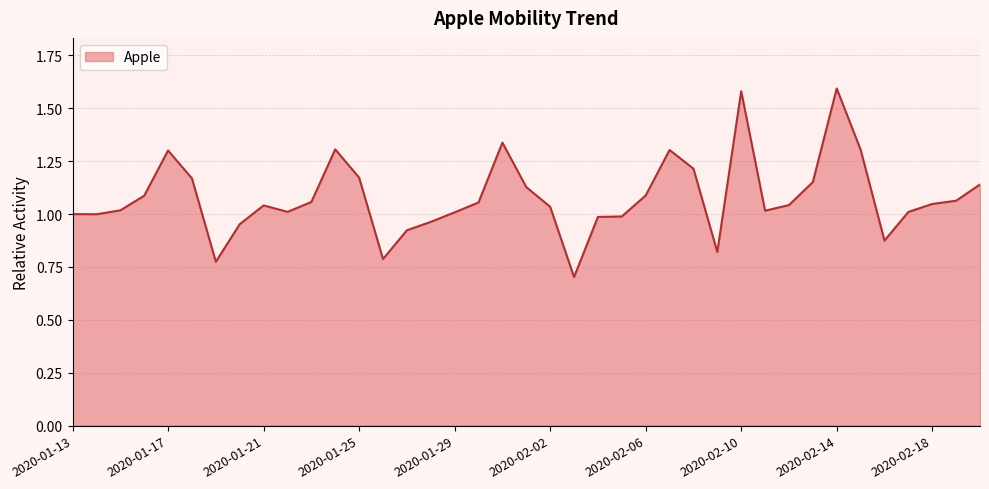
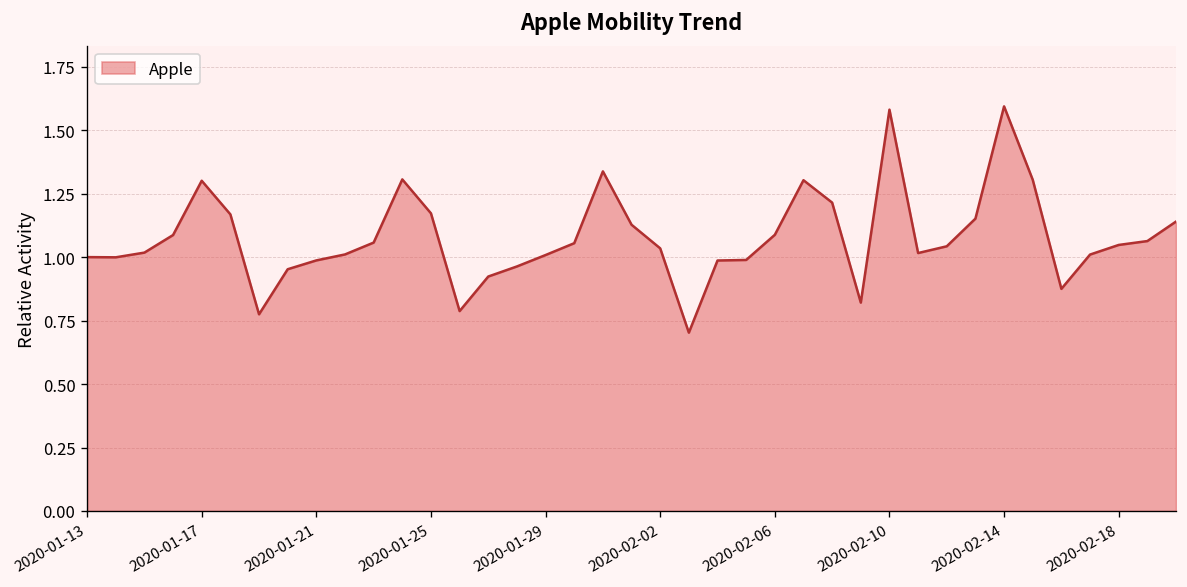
  {
    "2020-01-13": 1.00,
    "2020-01-17": 1.30,
-   "2020-01-21": 1.04,
+   "2020-01-21": 0.99,
    "2020-01-25": 1.17,
    "2020-01-29": 1.01,
    "2020-02-02": 1.03,
    "2020-02-06": 1.09,
    "2020-02-10": 1.58,
    "2020-02-14": 1.59,
    "2020-02-18": 1.05
  }
